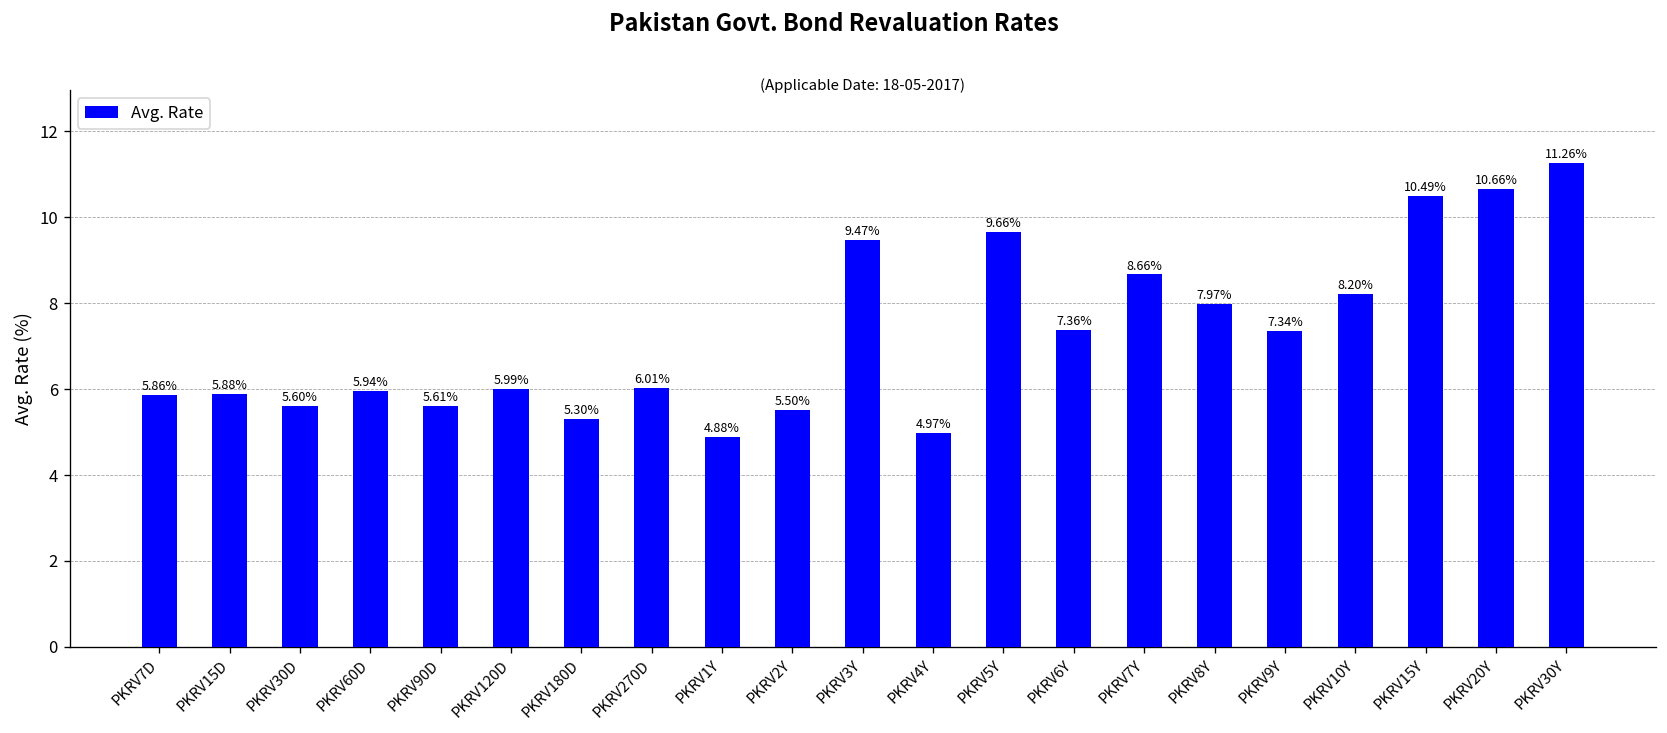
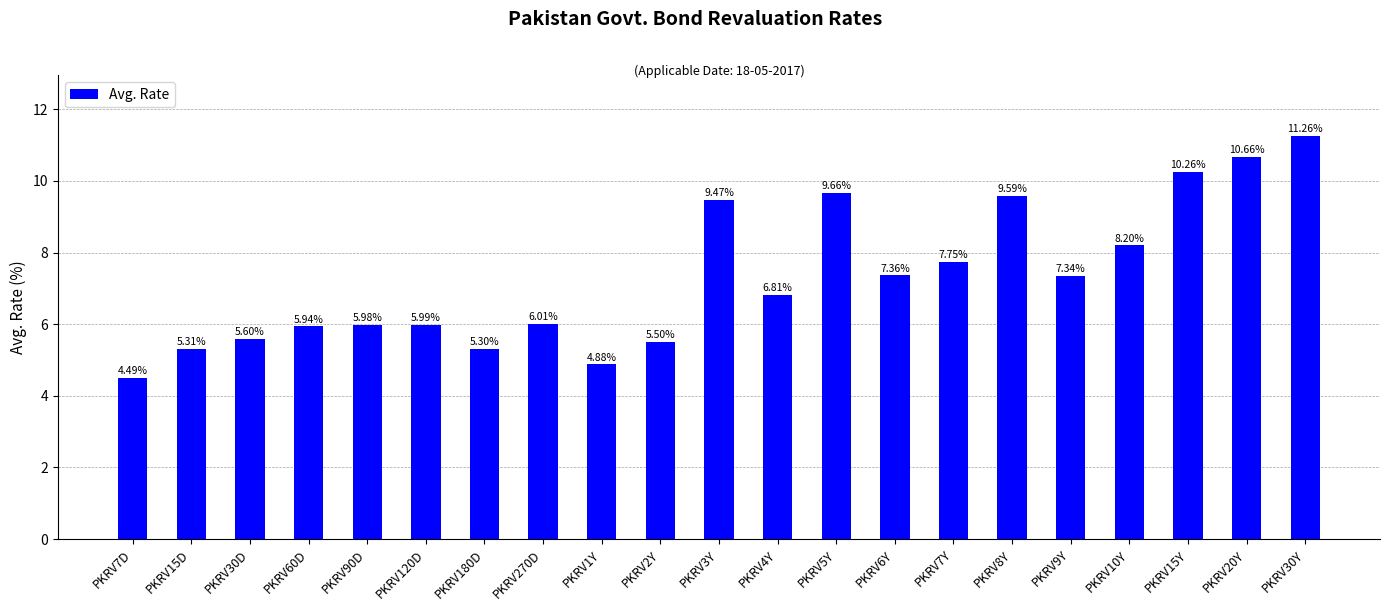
  {
-   "PKRV7D": "5.86%",
-   "PKRV15D": "5.88%",
+   "PKRV7D": "4.49%",
+   "PKRV15D": "5.31%",
    "PKRV30D": "5.60%",
    "PKRV60D": "5.94%",
-   "PKRV90D": "5.61%",
+   "PKRV90D": "5.98%",
    "PKRV120D": "5.99%",
    "PKRV180D": "5.30%",
    "PKRV270D": "6.01%",
    "PKRV1Y": "4.88%",
    "PKRV2Y": "5.50%",
    "PKRV3Y": "9.47%",
-   "PKRV4Y": "4.97%",
+   "PKRV4Y": "6.81%",
    "PKRV5Y": "9.66%",
    "PKRV6Y": "7.36%",
-   "PKRV7Y": "8.66%",
-   "PKRV8Y": "7.97%",
+   "PKRV7Y": "7.75%",
+   "PKRV8Y": "9.59%",
    "PKRV9Y": "7.34%",
    "PKRV10Y": "8.20%",
-   "PKRV15Y": "10.49%",
+   "PKRV15Y": "10.26%",
    "PKRV20Y": "10.66%",
    "PKRV30Y": "11.26%"
  }
